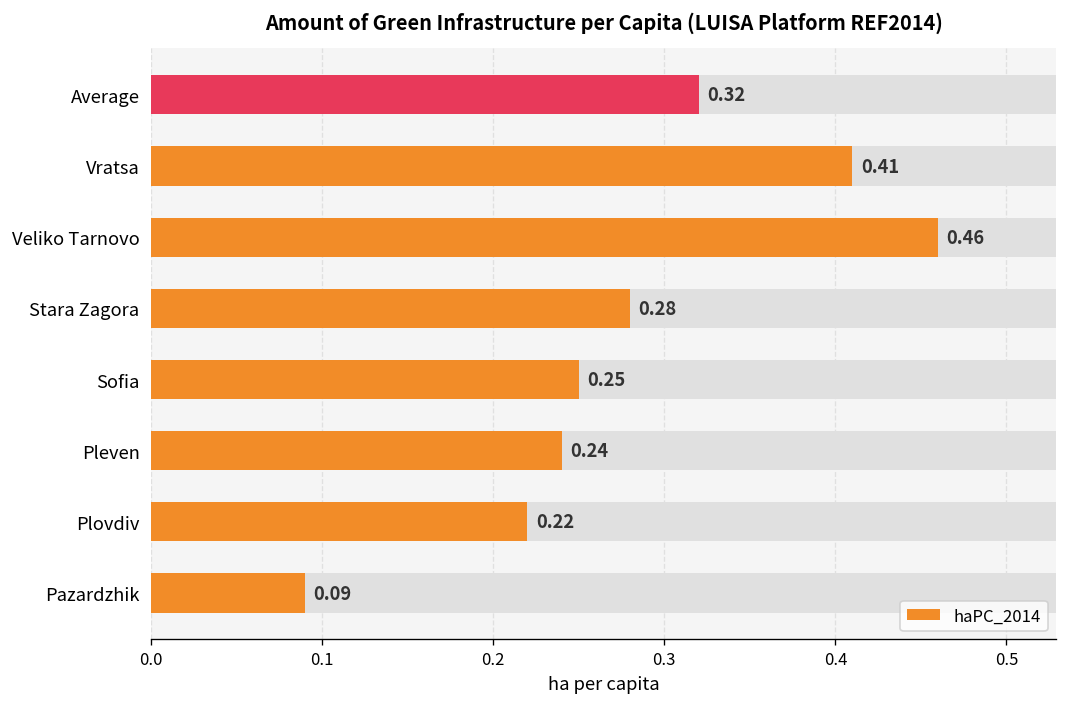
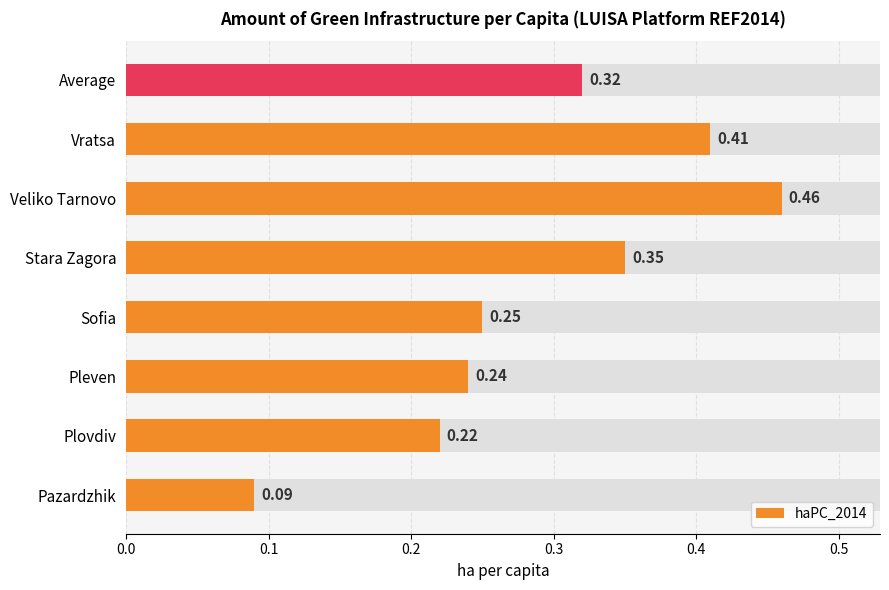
  {
    "haPC_2014": {
-     "Stara Zagora": 0.28
+     "Stara Zagora": 0.35
    }
  }
